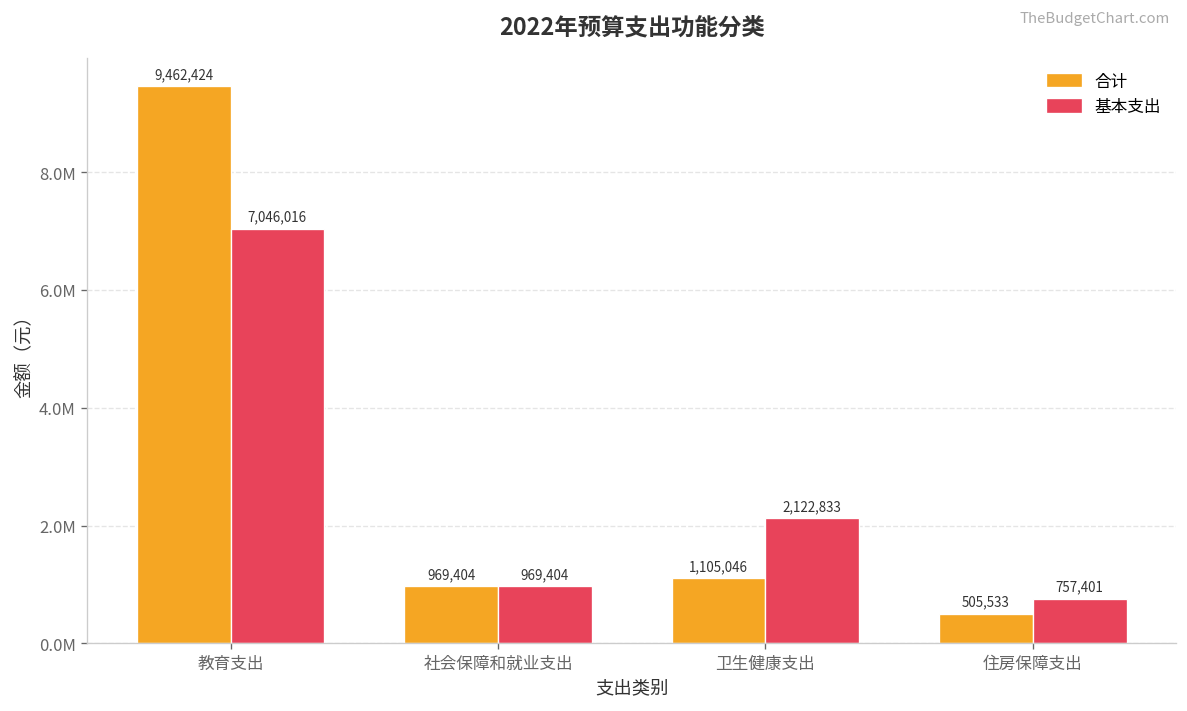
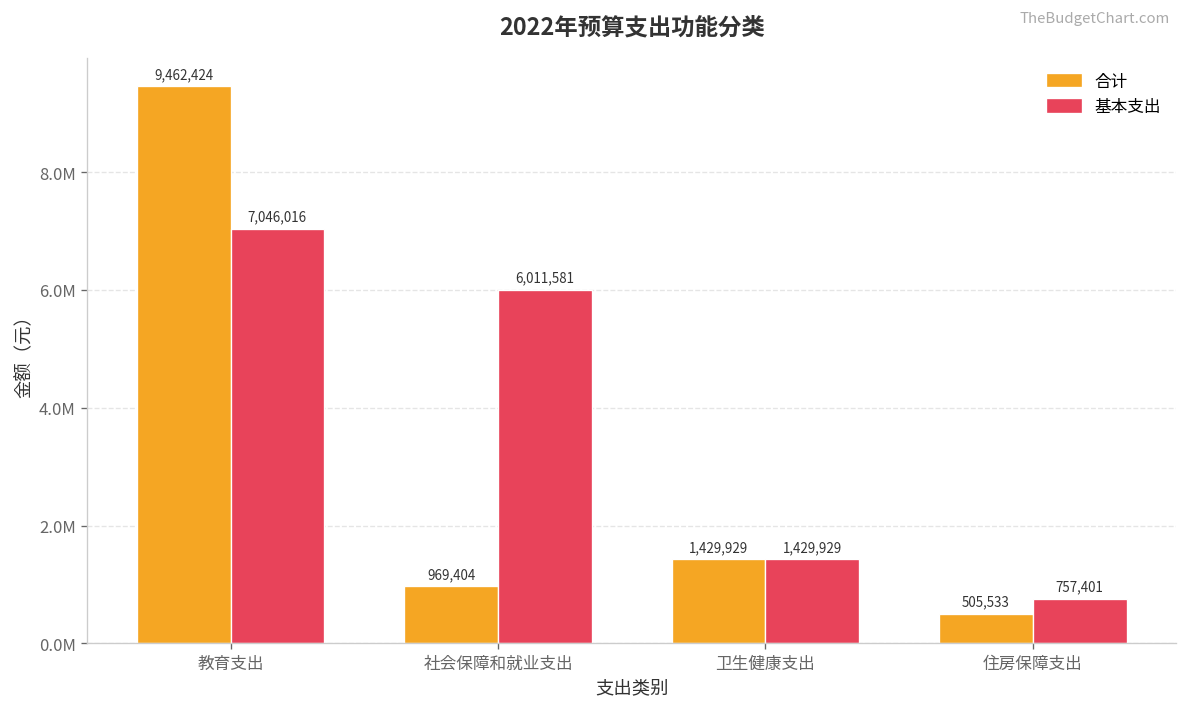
  {
    "合计": {
      "教育支出": "9,462,424",
      "社会保障和就业支出": "969,404",
-     "卫生健康支出": "1,105,046",
+     "卫生健康支出": "1,429,929",
      "住房保障支出": "505,533"
    },
    "基本支出": {
      "教育支出": "7,046,016",
-     "社会保障和就业支出": "969,404",
-     "卫生健康支出": "2,122,833",
+     "社会保障和就业支出": "6,011,581",
+     "卫生健康支出": "1,429,929",
      "住房保障支出": "757,401"
    }
  }
